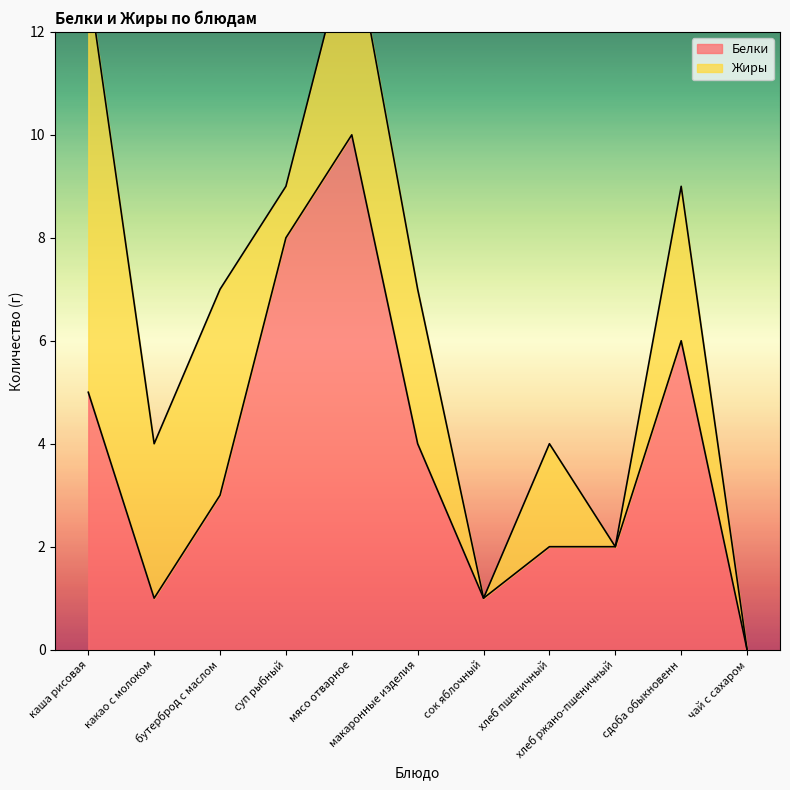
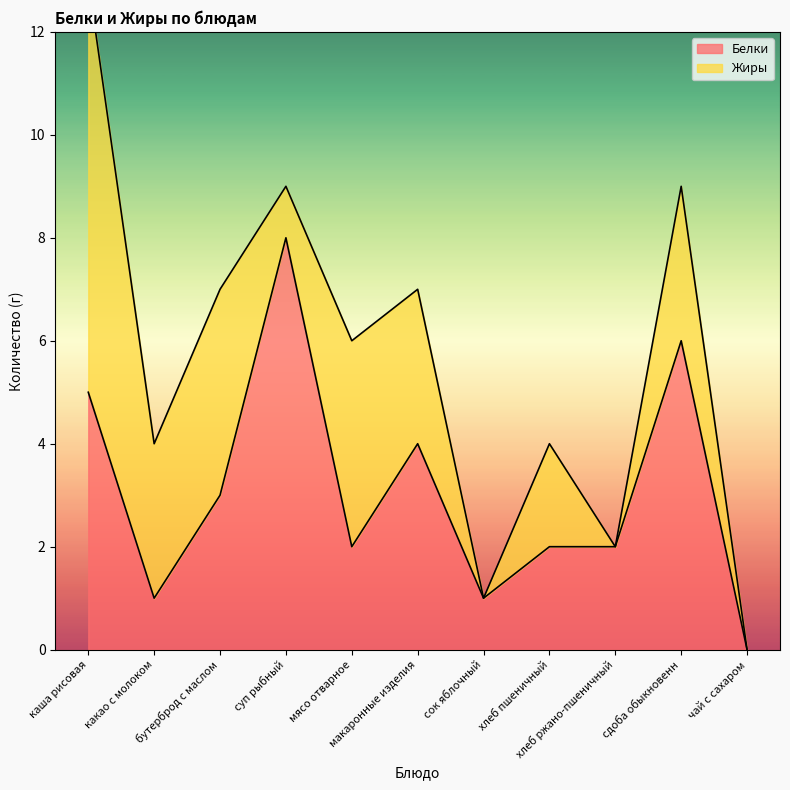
  {
    "Белки": {
      "каша рисовая": 5,
      "какао с молоком": 1,
      "бутерброд с маслом": 3,
      "суп рыбный": 8,
-     "мясо отварное": 10,
+     "мясо отварное": 2,
      "макаронные изделия": 4,
      "хлеб пшеничный": 2,
      "сдоба обыкновенн": 6
    },
    "Жиры": {
      "какао с молоком": 3,
      "бутерброд с маслом": 4,
      "суп рыбный": 1,
      "макаронные изделия": 3,
      "хлеб пшеничный": 2,
      "сдоба обыкновенн": 3
    }
  }
